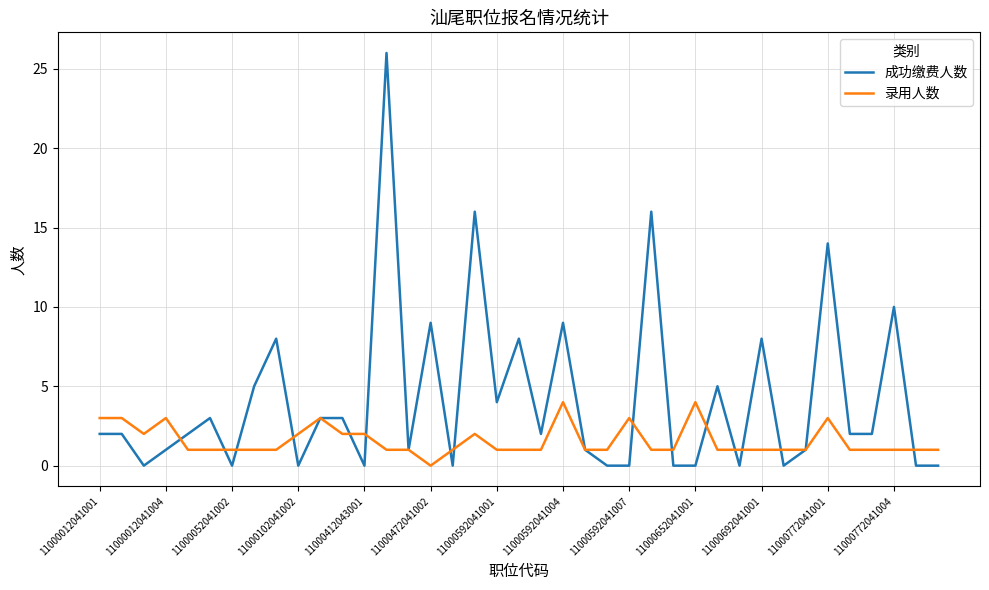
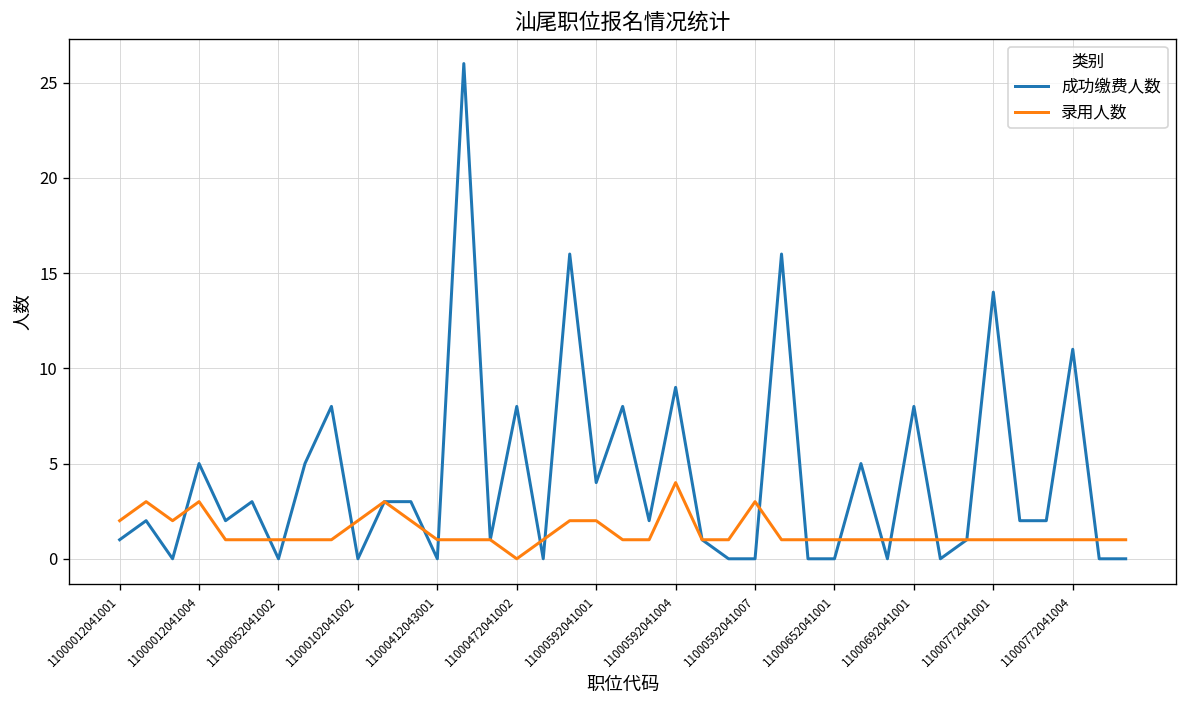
  {
    "成功缴费人数": {
-     "11000012041001": 2,
-     "11000012041004": 1,
+     "11000012041001": 1,
+     "11000012041004": 5,
      "11000052041002": 0,
      "11000102041002": 0,
      "11000412043001": 0,
-     "11000472041002": 9,
+     "11000472041002": 8,
      "11000592041001": 4,
      "11000592041004": 9,
      "11000592041007": 0,
      "11000652041001": 0,
      "11000692041001": 8,
      "11000772041001": 14,
-     "11000772041004": 10
+     "11000772041004": 11
    },
    "录用人数": {
-     "11000012041001": 3,
+     "11000012041001": 2,
      "11000012041004": 3,
      "11000052041002": 1,
      "11000102041002": 2,
-     "11000412043001": 2,
+     "11000412043001": 1,
      "11000472041002": 0,
-     "11000592041001": 1,
+     "11000592041001": 2,
      "11000592041004": 4,
      "11000592041007": 3,
-     "11000652041001": 4,
+     "11000652041001": 1,
      "11000692041001": 1,
-     "11000772041001": 3,
+     "11000772041001": 1,
      "11000772041004": 1
    }
  }
